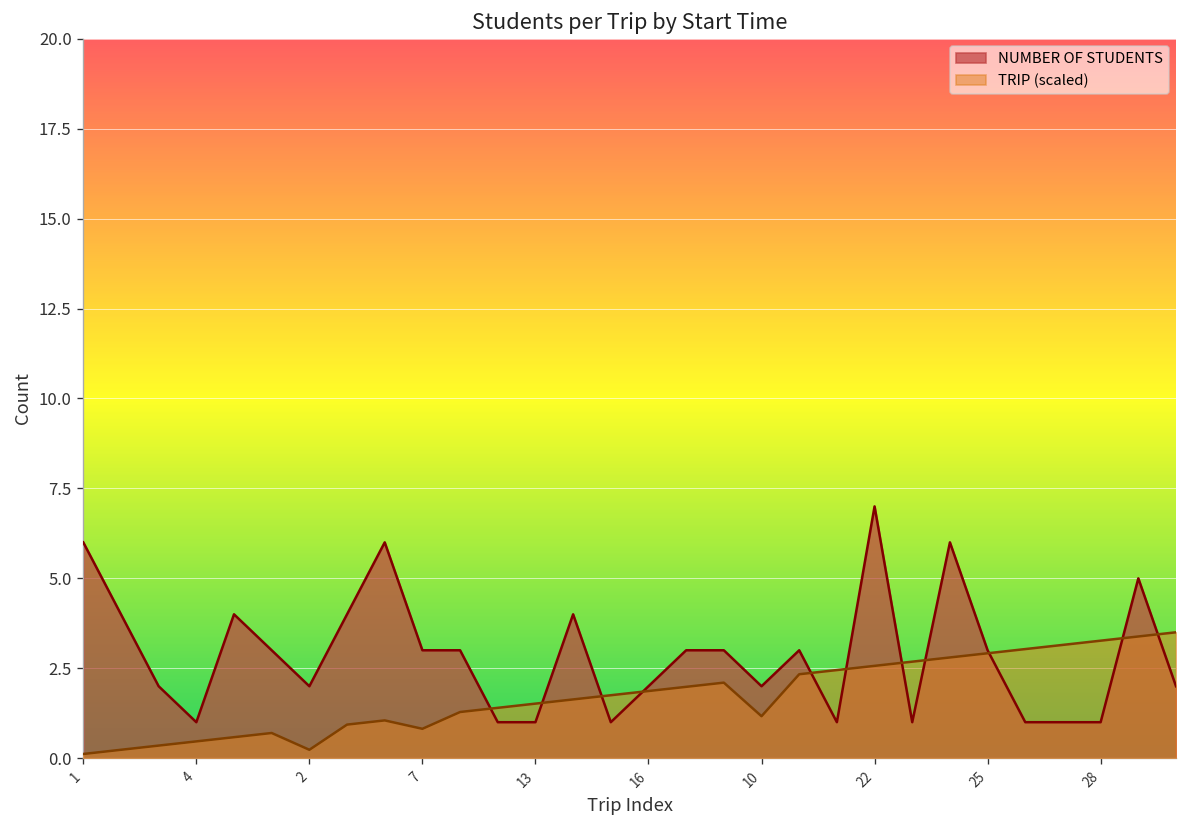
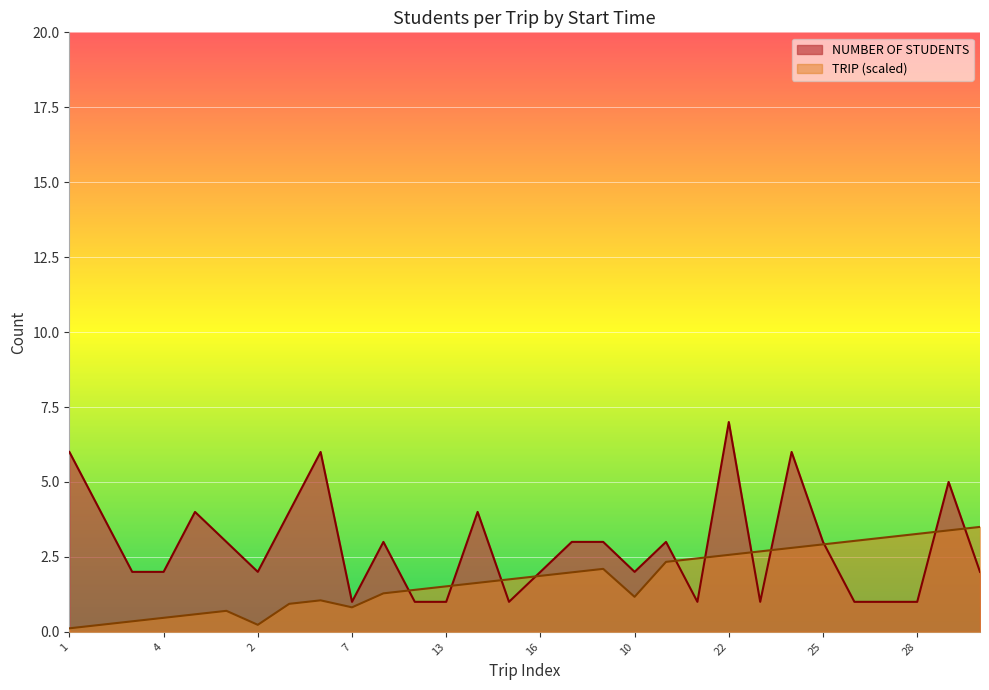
  {
    "NUMBER OF STUDENTS": {
      "1": 6,
-     "4": 1,
+     "4": 2,
      "2": 2,
-     "7": 3,
+     "7": 1,
      "13": 1,
      "16": 2,
      "10": 2,
      "22": 7,
      "28": 1
    },
    "TRIP (scaled)": {
      "1": 0.1,
      "4": 0.5,
      "2": 0.2,
      "7": 0.8,
      "13": 1.5,
      "16": 1.9,
      "10": 1.2,
      "22": 2.6,
      "28": 3.3
    }
  }
